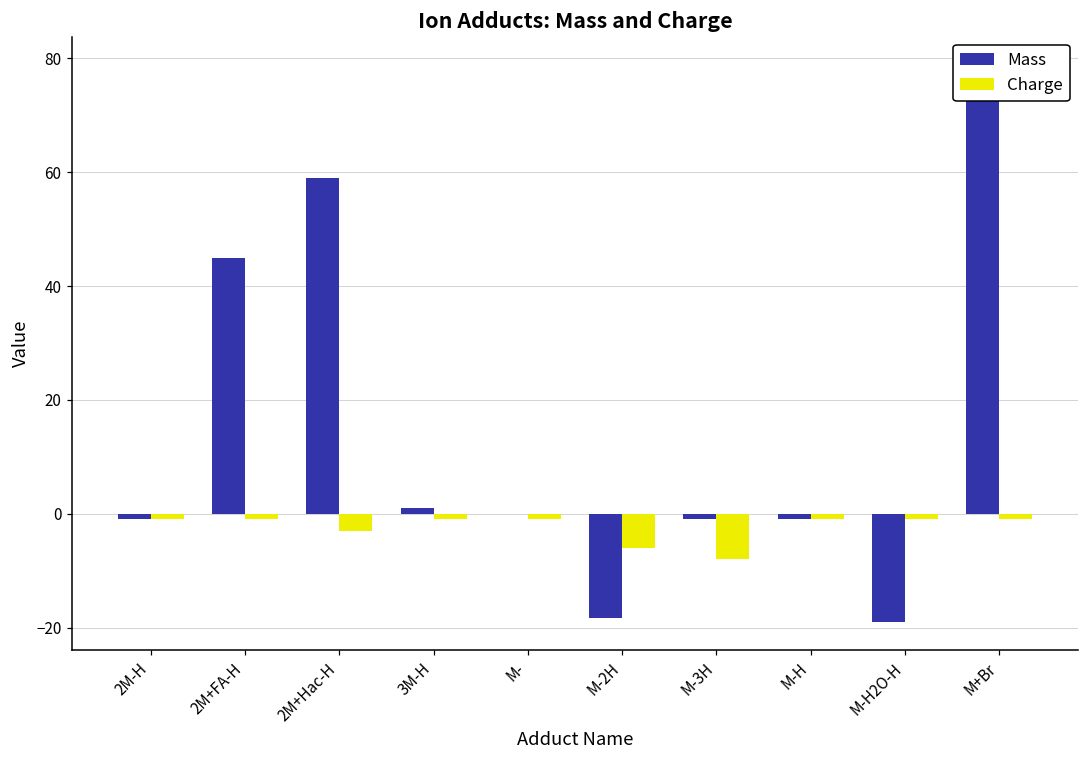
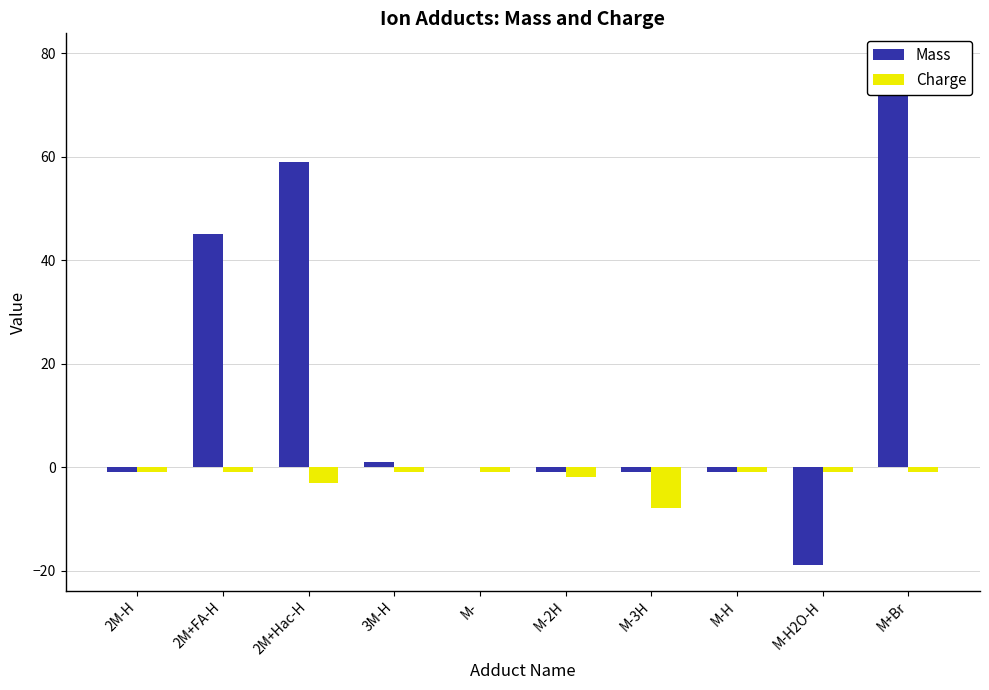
  {
    "Mass": {
      "2M-H": -1,
      "2M+FA-H": 45,
      "2M+Hac-H": 59,
      "3M-H": 1,
-     "M-2H": -18,
+     "M-2H": -1,
      "M-3H": -1,
      "M-H": -1,
      "M-H2O-H": -19
    },
    "Charge": {
      "2M-H": -1,
      "2M+FA-H": -1,
      "2M+Hac-H": -3,
      "3M-H": -1,
      "M-": -1,
-     "M-2H": -6,
+     "M-2H": -2,
      "M-3H": -8,
      "M-H": -1,
      "M-H2O-H": -1,
      "M+Br": -1
    }
  }
